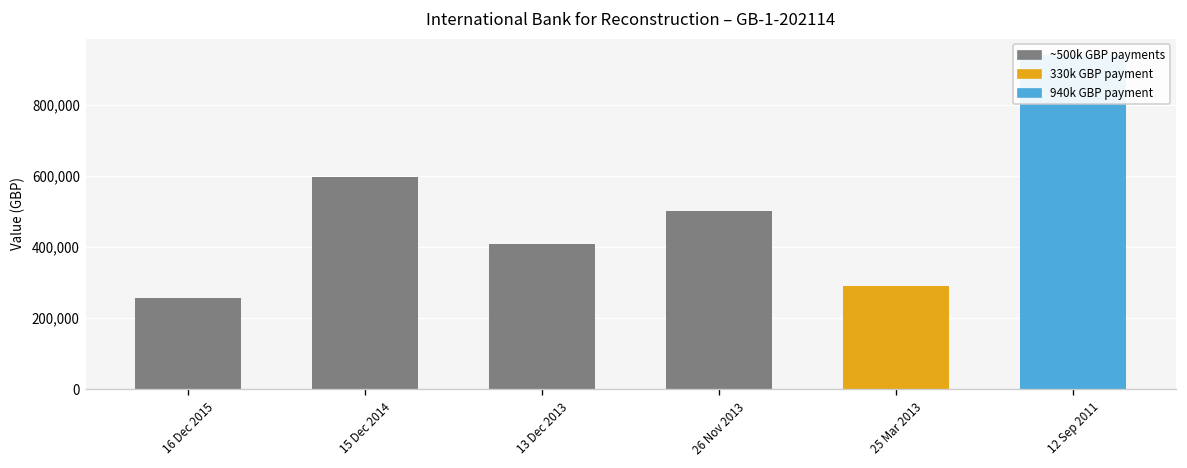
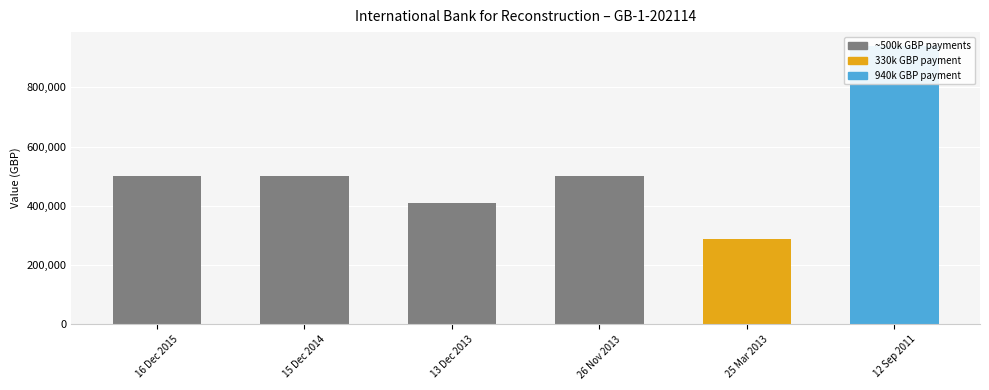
  {
-   "16 Dec 2015": "260,000",
-   "15 Dec 2014": "600,000",
+   "16 Dec 2015": "500,000",
+   "15 Dec 2014": "500,000",
    "13 Dec 2013": "410,000",
    "26 Nov 2013": "500,000",
    "25 Mar 2013": "290,000"
  }
